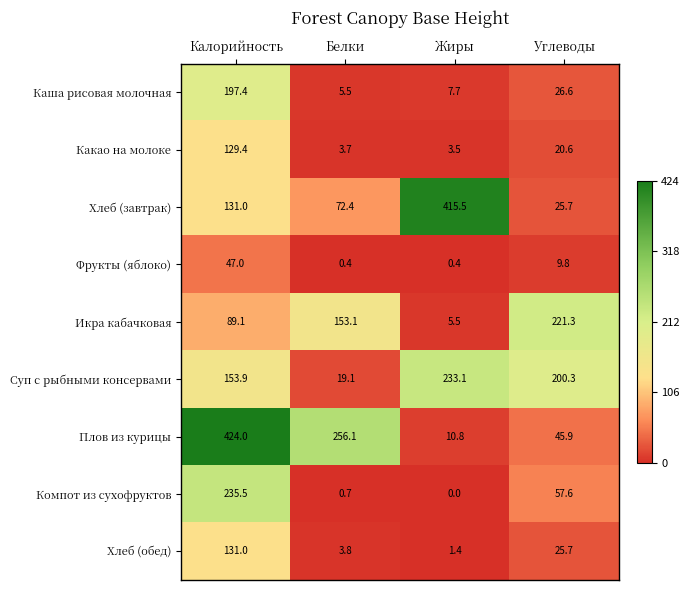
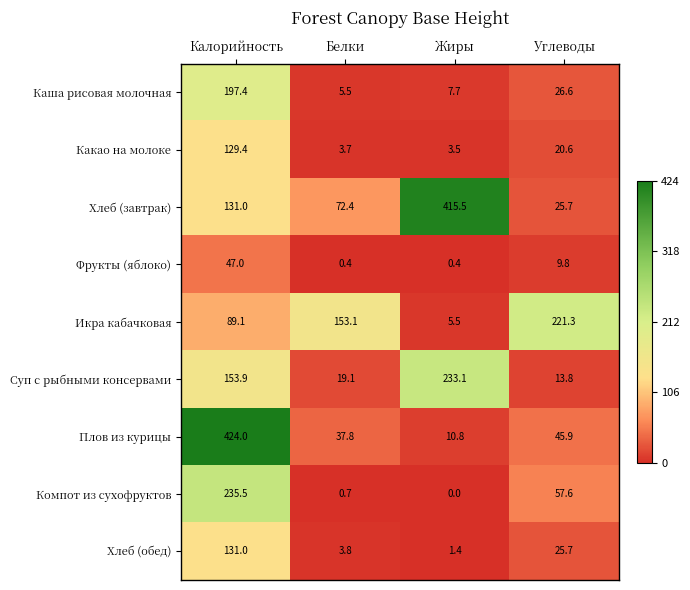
  {
    "Каша рисовая молочная": {
      "Калорийность": 197.4,
      "Белки": 5.5,
      "Жиры": 7.7,
      "Углеводы": 26.6
    },
    "Какао на молоке": {
      "Калорийность": 129.4,
      "Белки": 3.7,
      "Жиры": 3.5,
      "Углеводы": 20.6
    },
    "Хлеб (завтрак)": {
      "Калорийность": 131.0,
      "Белки": 72.4,
      "Жиры": 415.5,
      "Углеводы": 25.7
    },
    "Фрукты (яблоко)": {
      "Калорийность": 47.0,
      "Белки": 0.4,
      "Жиры": 0.4,
      "Углеводы": 9.8
    },
    "Икра кабачковая": {
      "Калорийность": 89.1,
      "Белки": 153.1,
      "Жиры": 5.5,
      "Углеводы": 221.3
    },
    "Суп с рыбными консервами": {
      "Калорийность": 153.9,
      "Белки": 19.1,
      "Жиры": 233.1,
-     "Углеводы": 200.3
+     "Углеводы": 13.8
    },
    "Плов из курицы": {
      "Калорийность": 424.0,
-     "Белки": 256.1,
+     "Белки": 37.8,
      "Жиры": 10.8,
      "Углеводы": 45.9
    },
    "Компот из сухофруктов": {
      "Калорийность": 235.5,
      "Белки": 0.7,
      "Жиры": 0.0,
      "Углеводы": 57.6
    },
    "Хлеб (обед)": {
      "Калорийность": 131.0,
      "Белки": 3.8,
      "Жиры": 1.4,
      "Углеводы": 25.7
    }
  }
